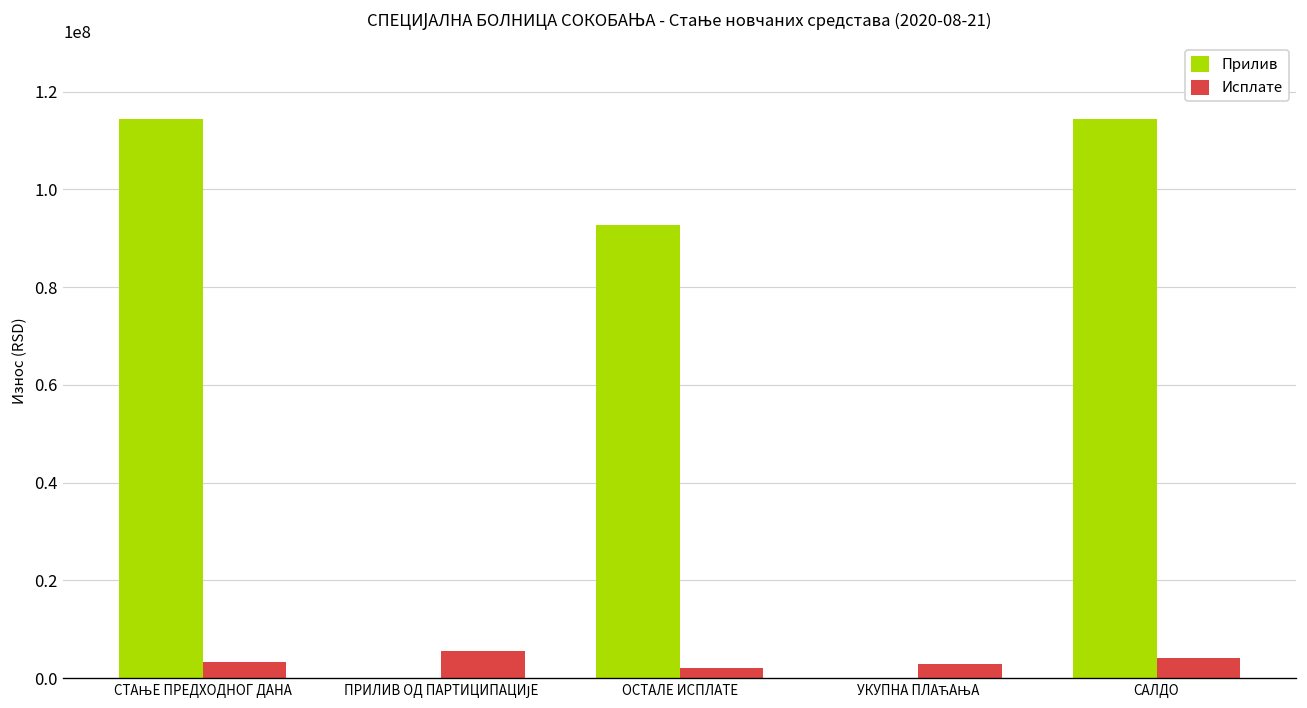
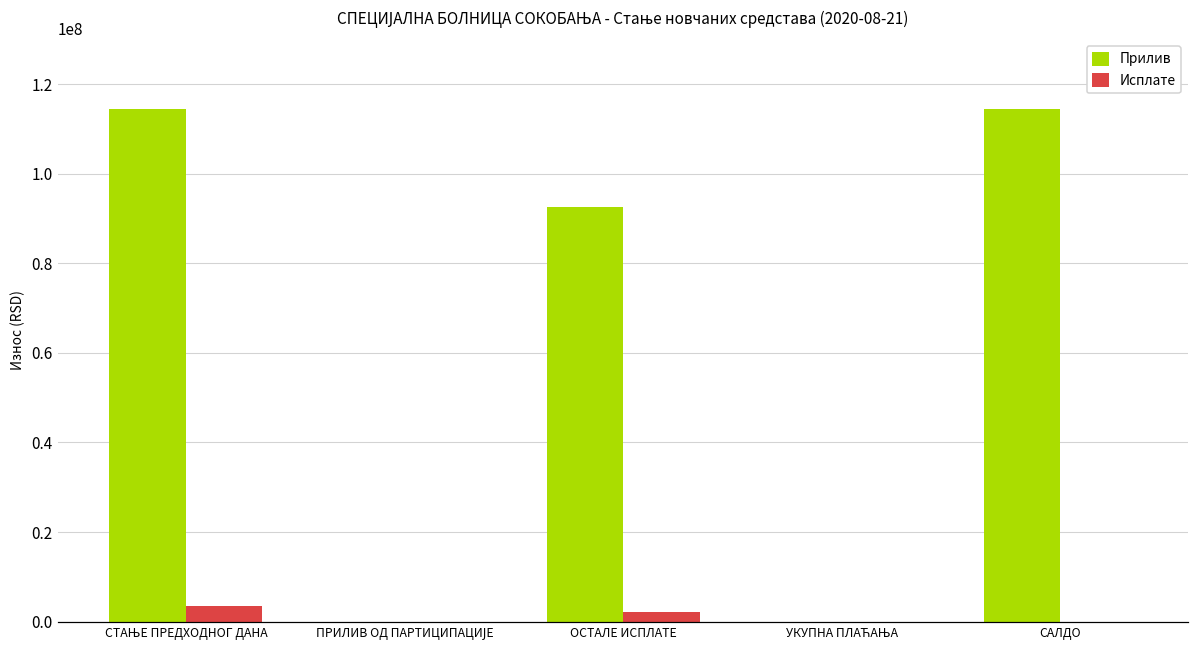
  {
    "Прилив": {
      "СТАЊЕ ПРЕДХОДНОГ ДАНА": 114000000,
      "ОСТАЛЕ ИСПЛАТЕ": 93000000,
      "УКУПНА ПЛАЋАЊА": 0,
      "САЛДО": 114000000
    },
    "Исплате": {
      "СТАЊЕ ПРЕДХОДНОГ ДАНА": 3000000,
-     "ПРИЛИВ ОД ПАРТИЦИПАЦИЈЕ": 5000000,
+     "ПРИЛИВ ОД ПАРТИЦИПАЦИЈЕ": 0,
      "ОСТАЛЕ ИСПЛАТЕ": 2000000,
-     "УКУПНА ПЛАЋАЊА": 3000000,
-     "САЛДО": 4000000
+     "УКУПНА ПЛАЋАЊА": 0,
+     "САЛДО": 0
    }
  }
